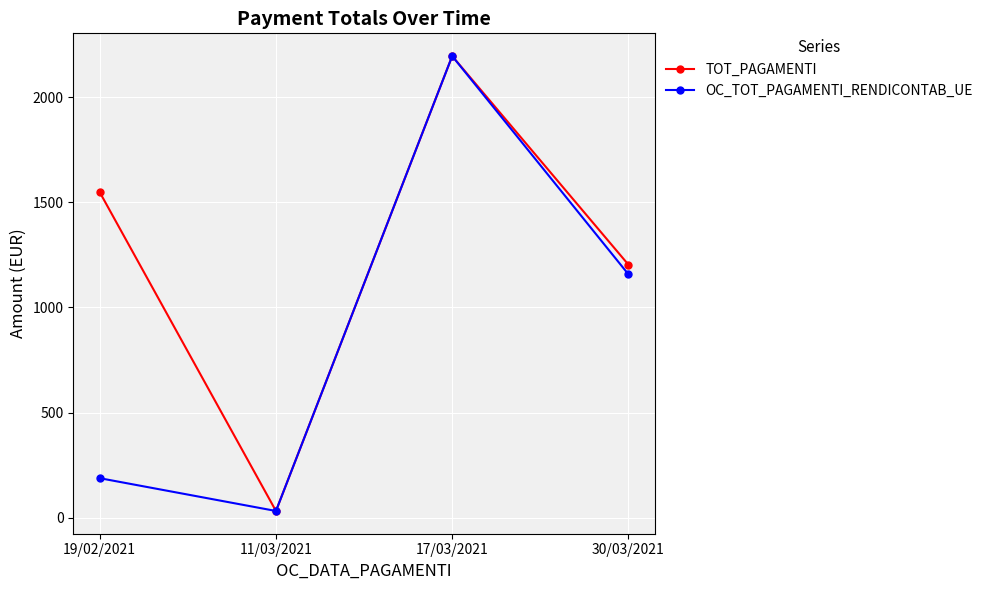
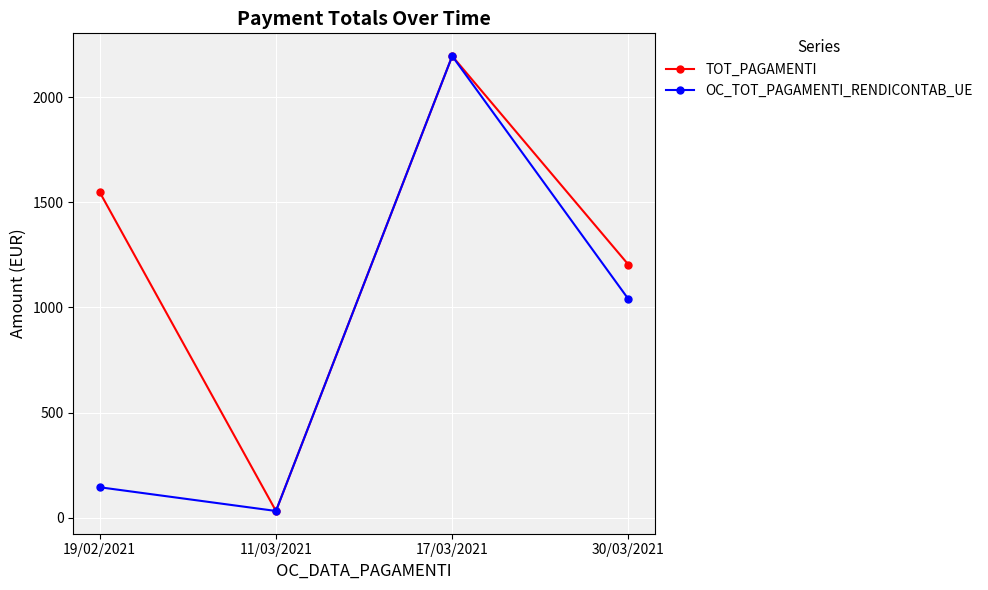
  {
    "TOT_PAGAMENTI": {
      "19/02/2021": 1550,
      "30/03/2021": 1200
    },
    "OC_TOT_PAGAMENTI_RENDICONTAB_UE": {
-     "19/02/2021": 190,
-     "30/03/2021": 1160
+     "19/02/2021": 140,
+     "30/03/2021": 1040
    }
  }
